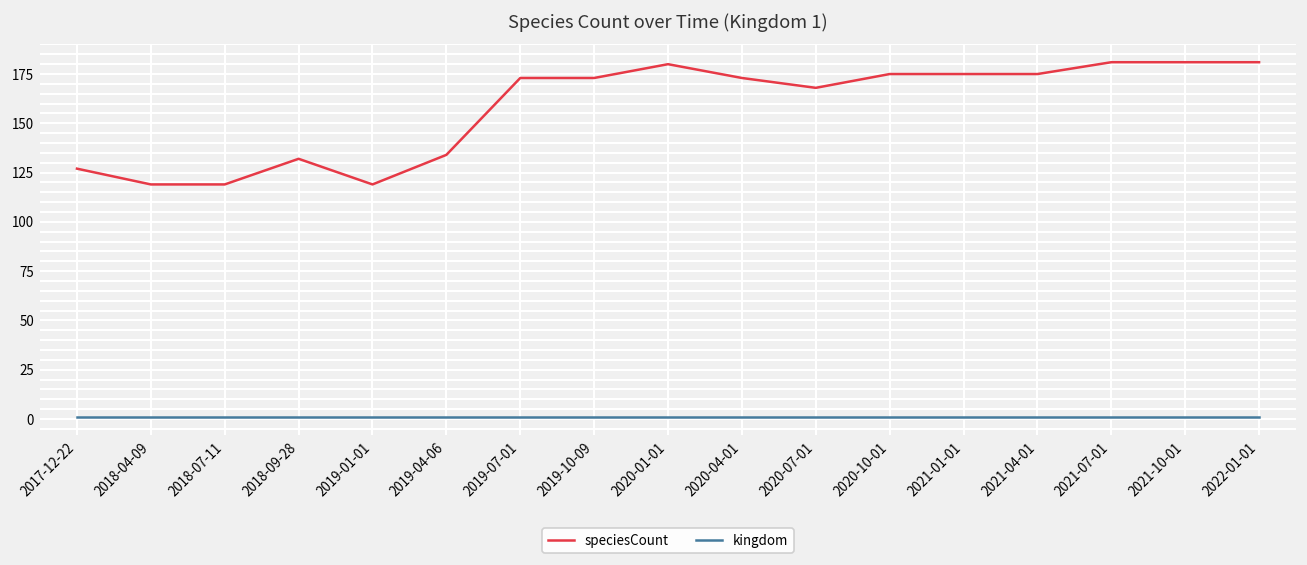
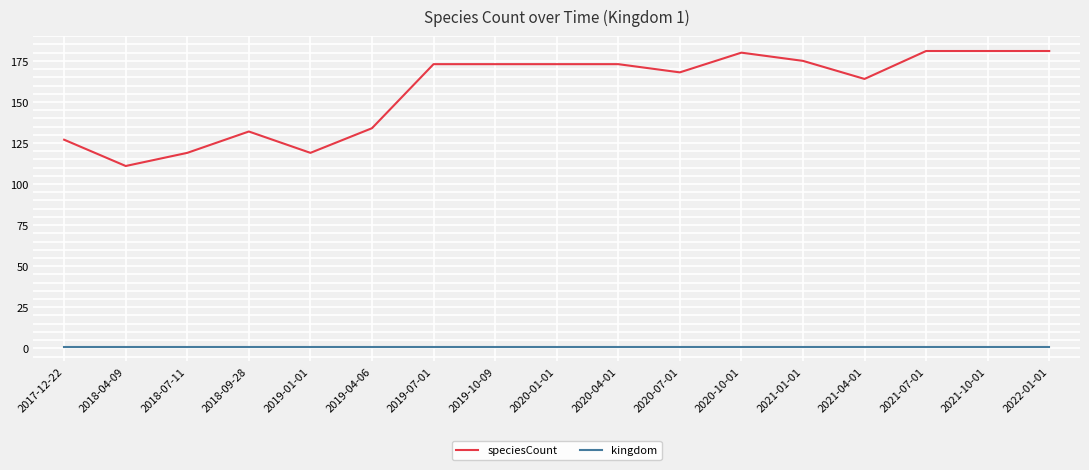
  {
    "speciesCount": {
      "2017-12-22": 127,
-     "2018-04-09": 119,
+     "2018-04-09": 111,
      "2018-07-11": 119,
      "2018-09-28": 132,
      "2019-01-01": 119,
      "2019-04-06": 134,
      "2019-07-01": 173,
      "2019-10-09": 173,
-     "2020-01-01": 180,
+     "2020-01-01": 173,
      "2020-04-01": 173,
      "2020-07-01": 168,
-     "2020-10-01": 175,
+     "2020-10-01": 180,
      "2021-01-01": 175,
-     "2021-04-01": 175,
+     "2021-04-01": 164,
      "2021-07-01": 181,
      "2021-10-01": 181,
      "2022-01-01": 181
    },
    "kingdom": {
      "2017-12-22": 1,
      "2018-04-09": 1,
      "2018-07-11": 1,
      "2018-09-28": 1,
      "2019-01-01": 1,
      "2019-04-06": 1,
      "2019-07-01": 1,
      "2019-10-09": 1,
      "2020-01-01": 1,
      "2020-04-01": 1,
      "2020-07-01": 1,
      "2020-10-01": 1,
      "2021-01-01": 1,
      "2021-04-01": 1,
      "2021-07-01": 1,
      "2021-10-01": 1,
      "2022-01-01": 1
    }
  }
